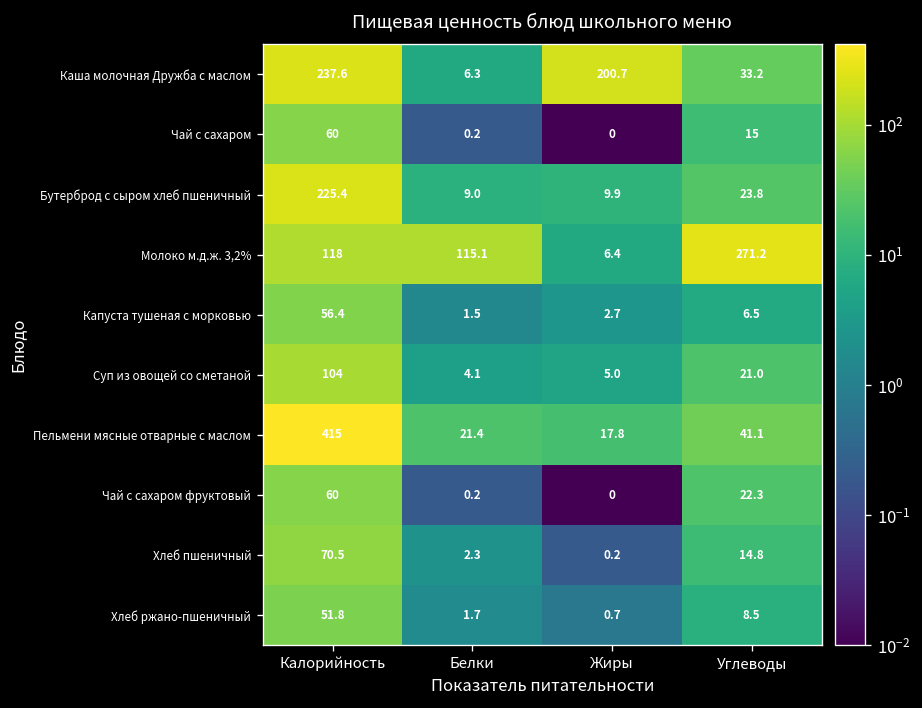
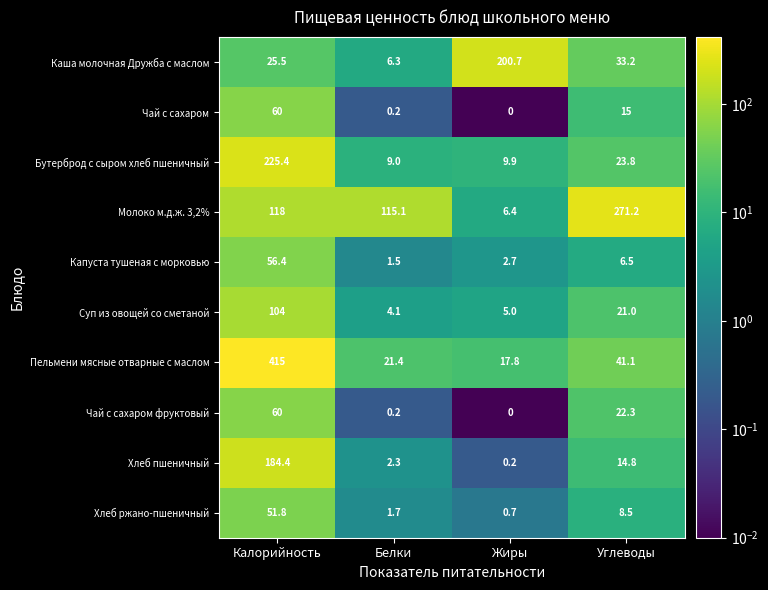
  {
    "Каша молочная Дружба с маслом": {
-     "Калорийность": 237.6,
+     "Калорийность": 25.5,
      "Белки": 6.3,
      "Жиры": 200.7,
      "Углеводы": 33.2
    },
    "Чай с сахаром": {
      "Калорийность": 60,
      "Белки": 0.2,
      "Жиры": 0,
      "Углеводы": 15
    },
    "Бутерброд с сыром хлеб пшеничный": {
      "Калорийность": 225.4,
      "Белки": 9.0,
      "Жиры": 9.9,
      "Углеводы": 23.8
    },
    "Молоко м.д.ж. 3,2%": {
      "Калорийность": 118,
      "Белки": 115.1,
      "Жиры": 6.4,
      "Углеводы": 271.2
    },
    "Капуста тушеная с морковью": {
      "Калорийность": 56.4,
      "Белки": 1.5,
      "Жиры": 2.7,
      "Углеводы": 6.5
    },
    "Суп из овощей со сметаной": {
      "Калорийность": 104,
      "Белки": 4.1,
      "Жиры": 5.0,
      "Углеводы": 21.0
    },
    "Пельмени мясные отварные с маслом": {
      "Калорийность": 415,
      "Белки": 21.4,
      "Жиры": 17.8,
      "Углеводы": 41.1
    },
    "Чай с сахаром фруктовый": {
      "Калорийность": 60,
      "Белки": 0.2,
      "Жиры": 0,
      "Углеводы": 22.3
    },
    "Хлеб пшеничный": {
-     "Калорийность": 70.5,
+     "Калорийность": 184.4,
      "Белки": 2.3,
      "Жиры": 0.2,
      "Углеводы": 14.8
    },
    "Хлеб ржано-пшеничный": {
      "Калорийность": 51.8,
      "Белки": 1.7,
      "Жиры": 0.7,
      "Углеводы": 8.5
    }
  }
